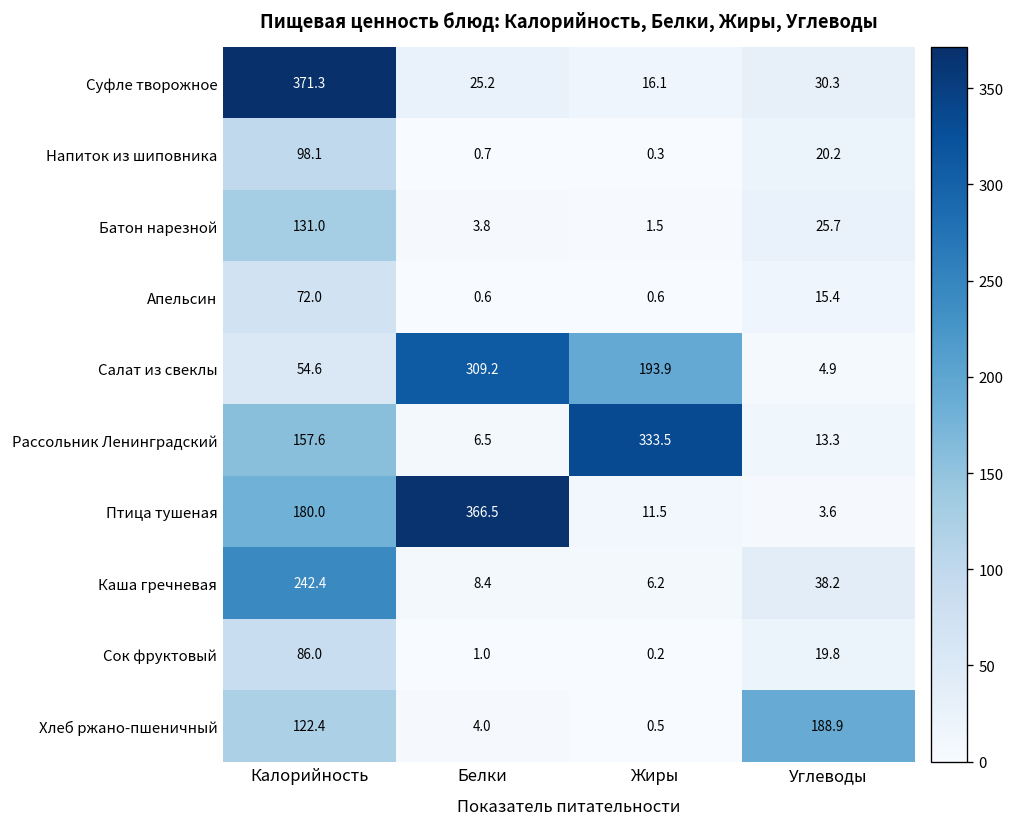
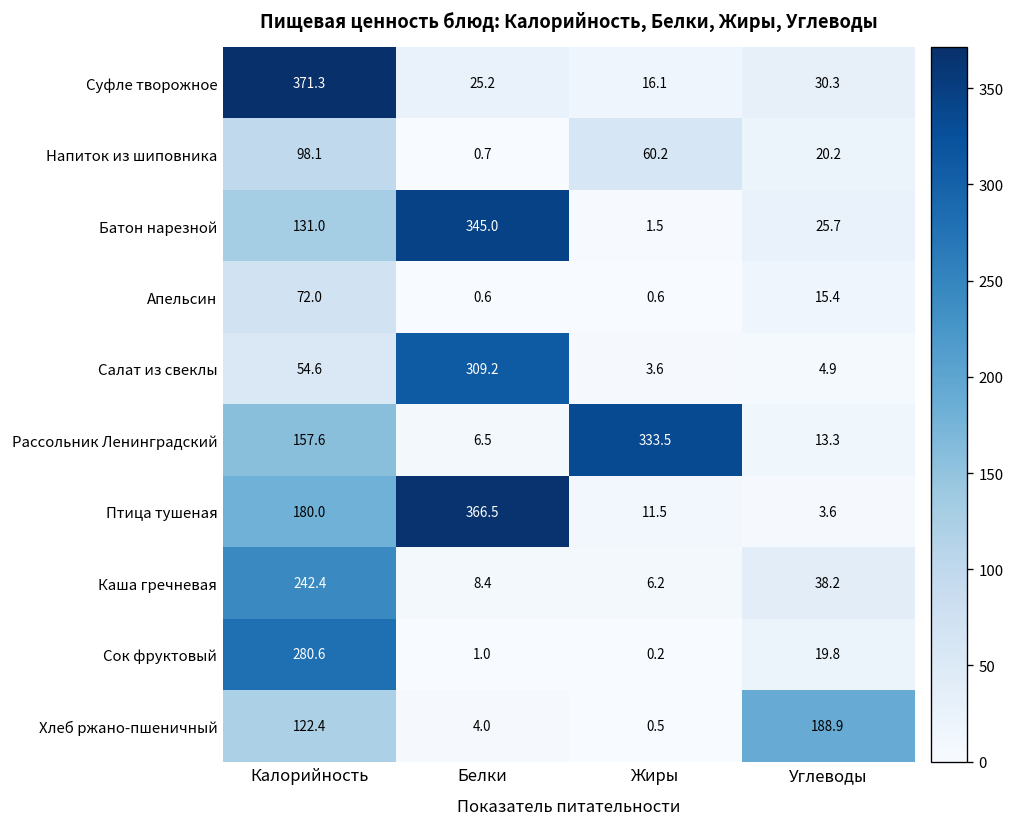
  {
    "Суфле творожное": {
      "Калорийность": 371.3,
      "Белки": 25.2,
      "Жиры": 16.1,
      "Углеводы": 30.3
    },
    "Напиток из шиповника": {
      "Калорийность": 98.1,
      "Белки": 0.7,
-     "Жиры": 0.3,
+     "Жиры": 60.2,
      "Углеводы": 20.2
    },
    "Батон нарезной": {
      "Калорийность": 131.0,
-     "Белки": 3.8,
+     "Белки": 345.0,
      "Жиры": 1.5,
      "Углеводы": 25.7
    },
    "Апельсин": {
      "Калорийность": 72.0,
      "Белки": 0.6,
      "Жиры": 0.6,
      "Углеводы": 15.4
    },
    "Салат из свеклы": {
      "Калорийность": 54.6,
      "Белки": 309.2,
-     "Жиры": 193.9,
+     "Жиры": 3.6,
      "Углеводы": 4.9
    },
    "Рассольник Ленинградский": {
      "Калорийность": 157.6,
      "Белки": 6.5,
      "Жиры": 333.5,
      "Углеводы": 13.3
    },
    "Птица тушеная": {
      "Калорийность": 180.0,
      "Белки": 366.5,
      "Жиры": 11.5,
      "Углеводы": 3.6
    },
    "Каша гречневая": {
      "Калорийность": 242.4,
      "Белки": 8.4,
      "Жиры": 6.2,
      "Углеводы": 38.2
    },
    "Сок фруктовый": {
-     "Калорийность": 86.0,
+     "Калорийность": 280.6,
      "Белки": 1.0,
      "Жиры": 0.2,
      "Углеводы": 19.8
    },
    "Хлеб ржано-пшеничный": {
      "Калорийность": 122.4,
      "Белки": 4.0,
      "Жиры": 0.5,
      "Углеводы": 188.9
    }
  }
